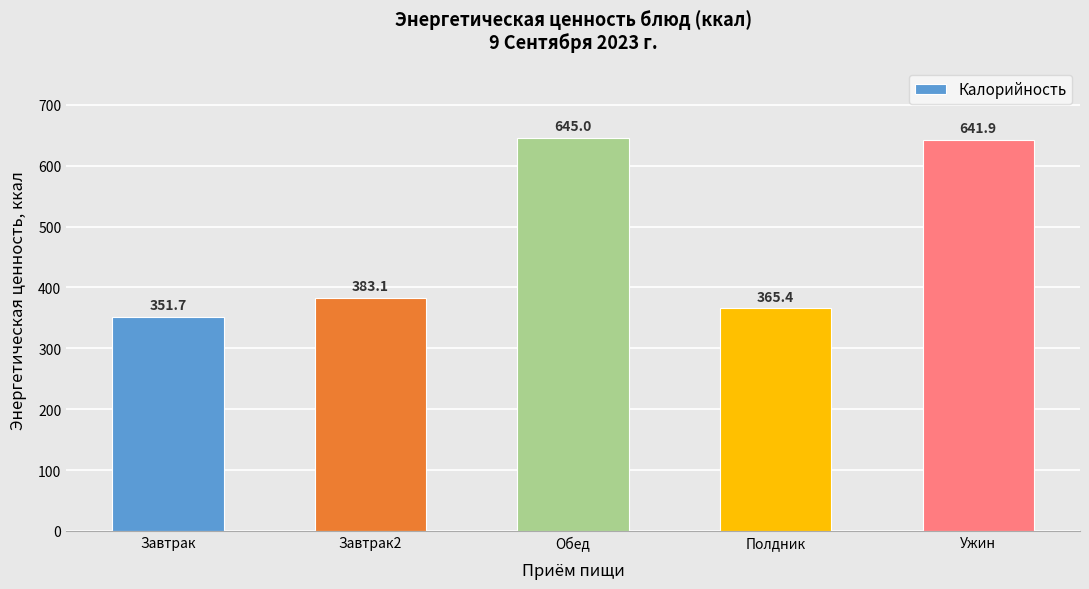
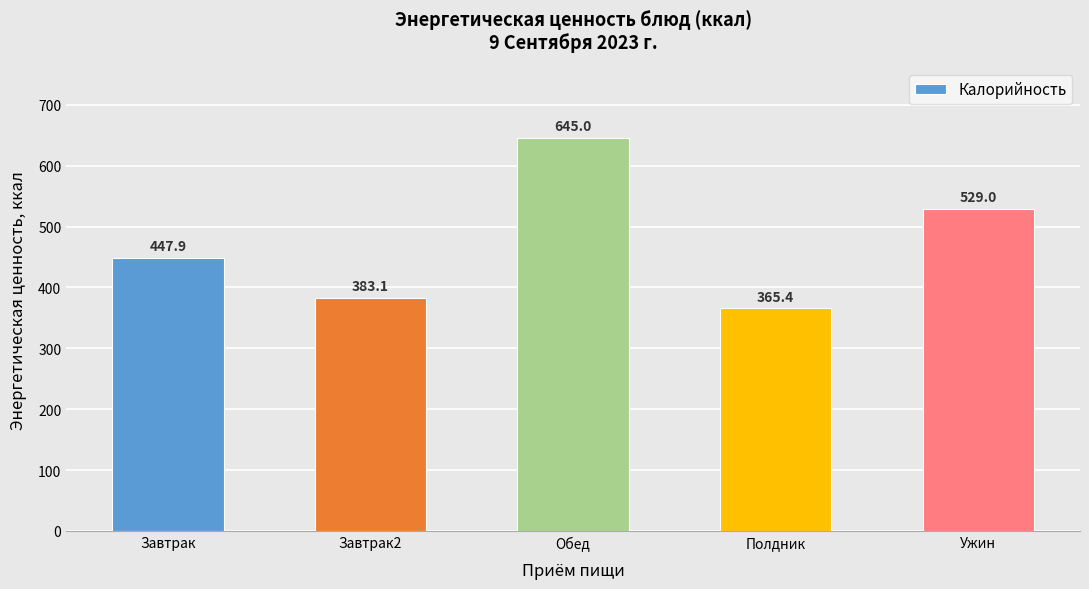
  {
-   "Завтрак": 351.7,
+   "Завтрак": 447.9,
    "Завтрак2": 383.1,
    "Обед": 645.0,
    "Полдник": 365.4,
-   "Ужин": 641.9
+   "Ужин": 529.0
  }
